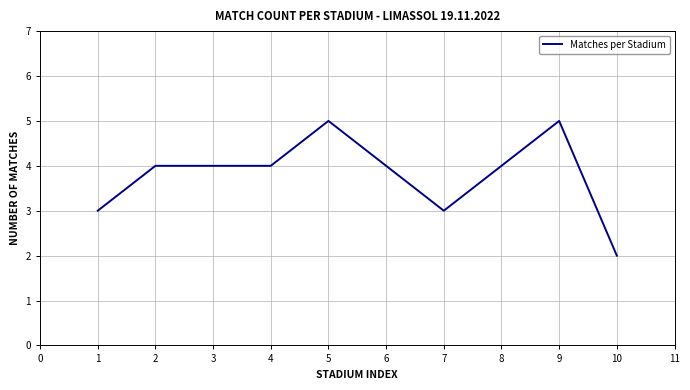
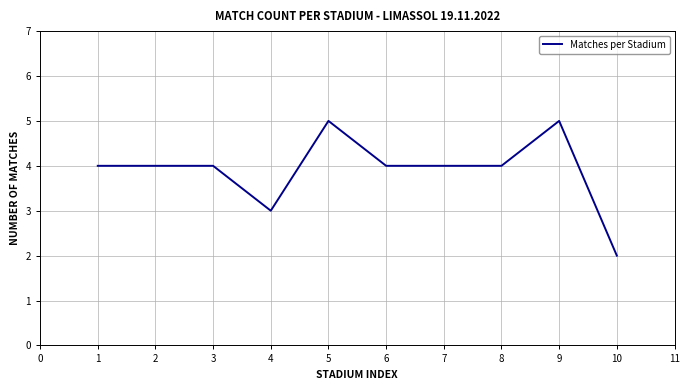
  {
-   "1": 3,
+   "1": 4,
    "2": 4,
    "3": 4,
-   "4": 4,
+   "4": 3,
    "5": 5,
    "6": 4,
-   "7": 3,
+   "7": 4,
    "8": 4,
    "9": 5,
    "10": 2
  }
